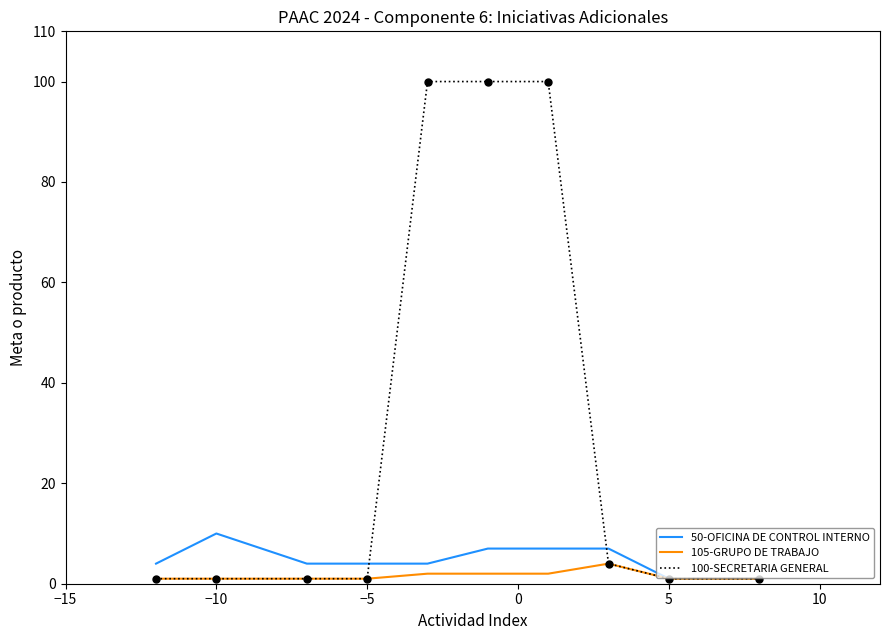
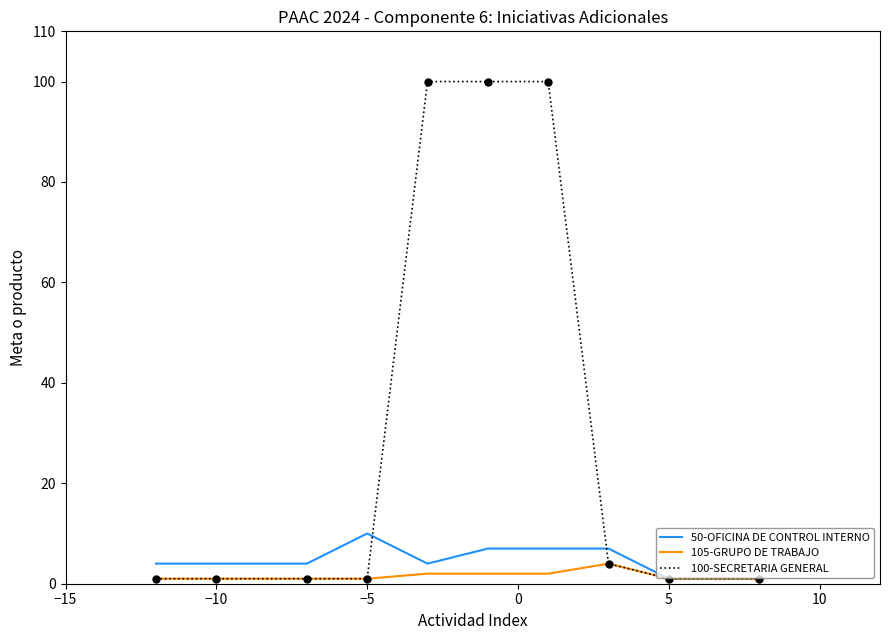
  {
    "50-OFICINA DE CONTROL INTERNO": {
-     "−10": 10,
-     "−5": 4
+     "−10": 4,
+     "−5": 10
    }
  }
